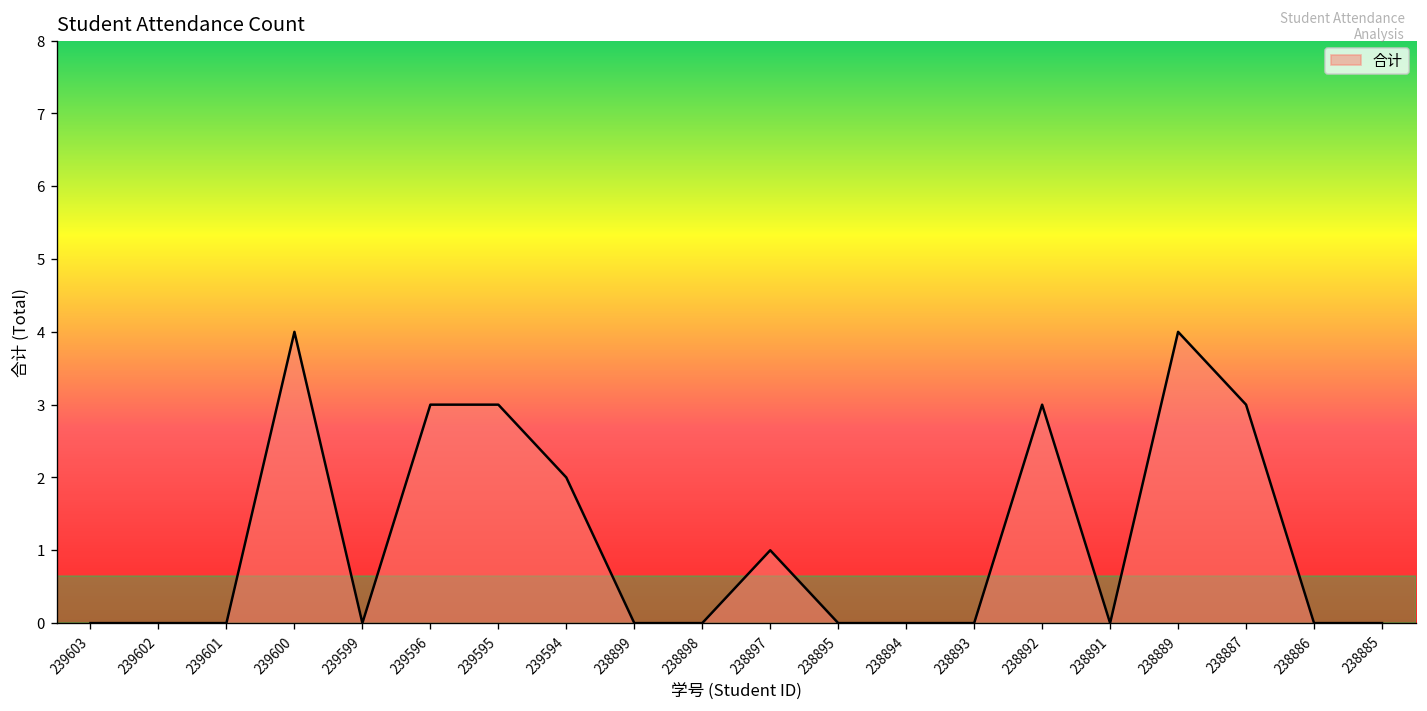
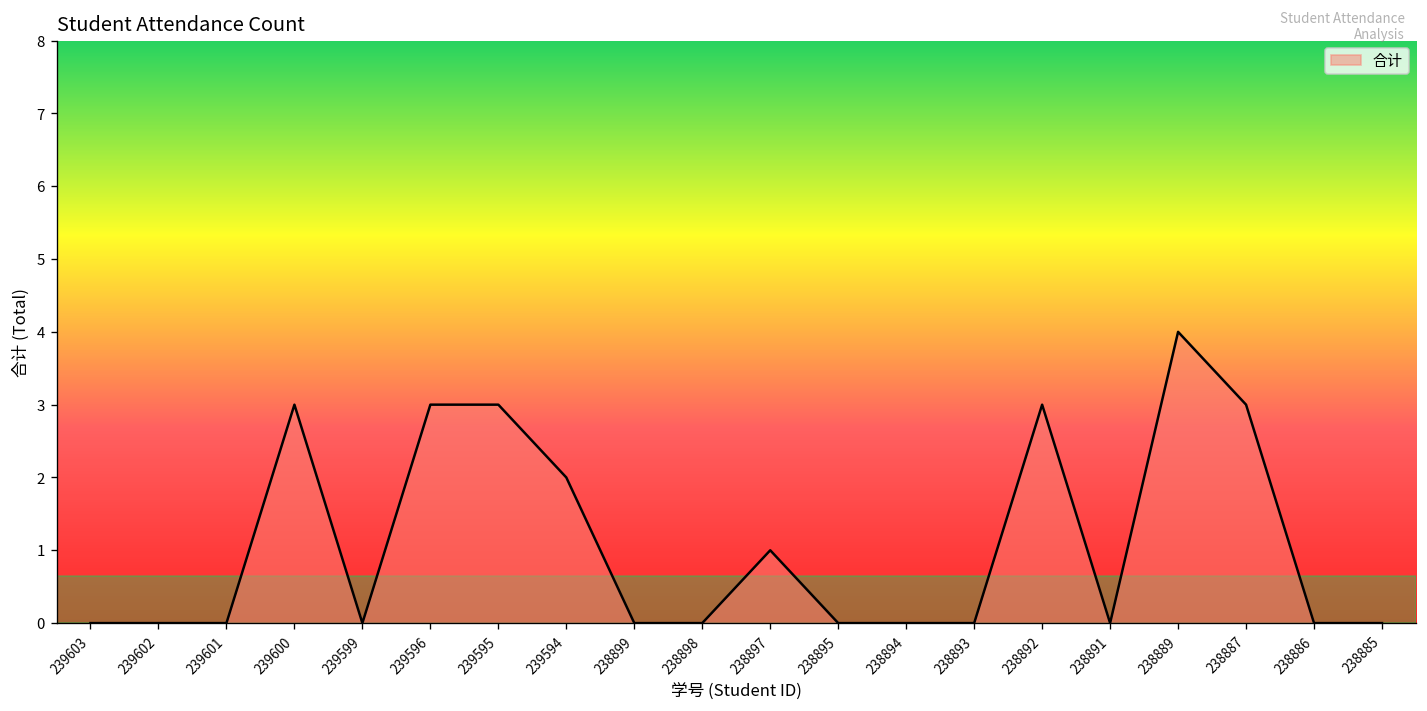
  {
    "239603": 0,
    "239602": 0,
    "239601": 0,
-   "239600": 4,
+   "239600": 3,
    "239599": 0,
    "239596": 3,
    "239595": 3,
    "239594": 2,
    "238899": 0,
    "238898": 0,
    "238897": 1,
    "238895": 0,
    "238894": 0,
    "238893": 0,
    "238892": 3,
    "238891": 0,
    "238889": 4,
    "238887": 3,
    "238886": 0,
    "238885": 0
  }
